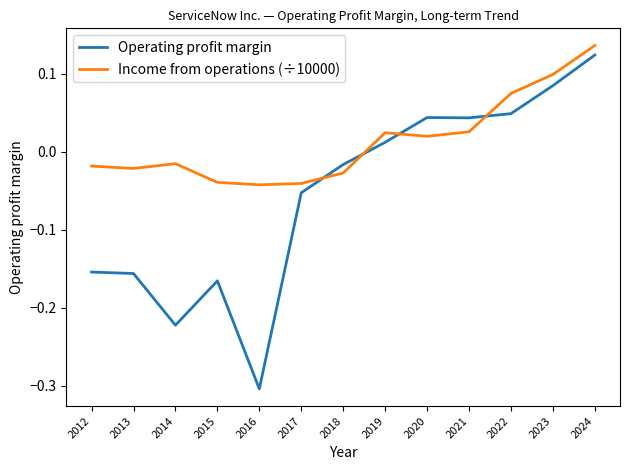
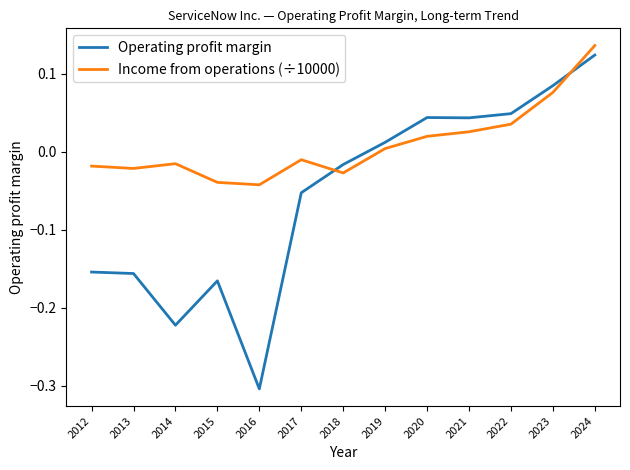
  {
    "Operating profit margin": {
      "2012": -0.15,
      "2013": -0.16,
      "2014": -0.22,
      "2015": -0.17,
      "2016": -0.30,
      "2017": -0.05,
      "2018": -0.02,
      "2019": 0.01,
      "2020": 0.04,
      "2021": 0.04,
      "2022": 0.05,
      "2023": 0.08,
      "2024": 0.12
    },
    "Income from operations (÷10000)": {
      "2012": -0.02,
      "2013": -0.02,
      "2014": -0.02,
      "2015": -0.04,
      "2016": -0.04,
-     "2017": -0.04,
+     "2017": -0.01,
      "2018": -0.03,
-     "2019": 0.02,
+     "2019": 0.00,
      "2020": 0.02,
      "2021": 0.03,
-     "2022": 0.07,
-     "2023": 0.10,
+     "2022": 0.04,
+     "2023": 0.08,
      "2024": 0.14
    }
  }
